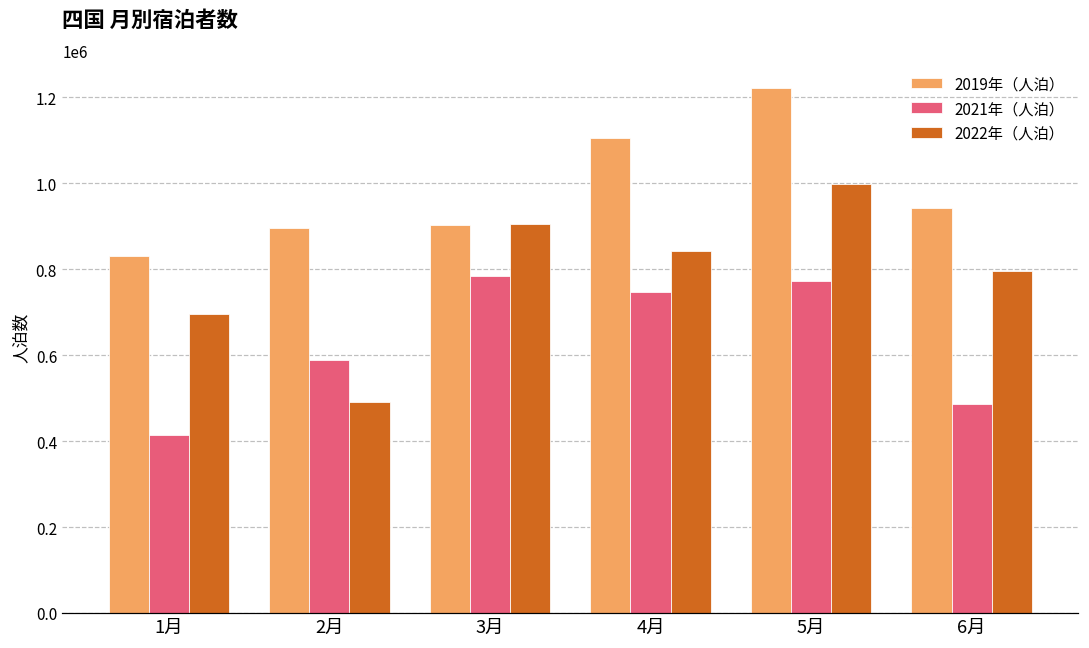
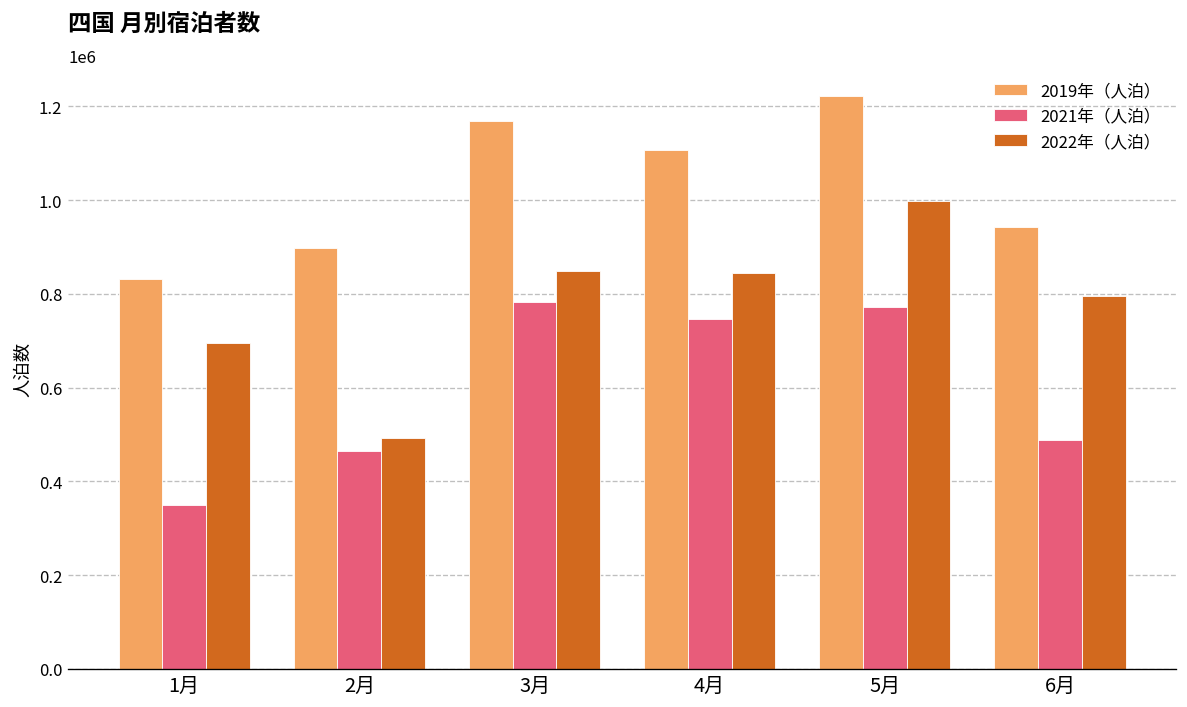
  {
    "2019年（人泊）": {
      "1月": 830000,
      "2月": 900000,
-     "3月": 900000,
+     "3月": 1170000,
      "4月": 1110000,
      "5月": 1220000,
      "6月": 940000
    },
    "2021年（人泊）": {
-     "1月": 410000,
-     "2月": 590000,
+     "1月": 350000,
+     "2月": 470000,
      "3月": 780000,
      "4月": 750000,
      "5月": 770000,
      "6月": 490000
    },
    "2022年（人泊）": {
      "1月": 700000,
      "2月": 490000,
-     "3月": 900000,
+     "3月": 850000,
      "4月": 840000,
      "5月": 1000000,
      "6月": 800000
    }
  }
